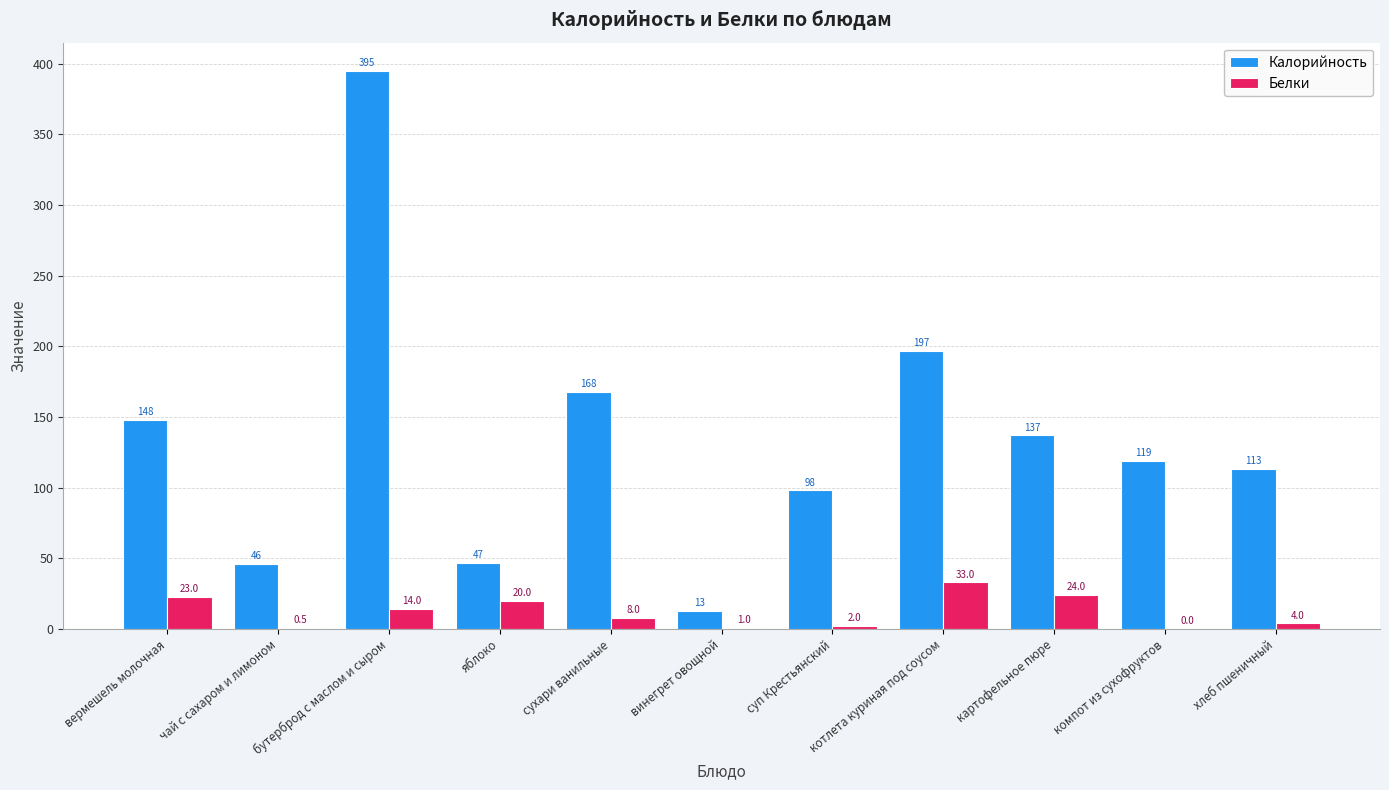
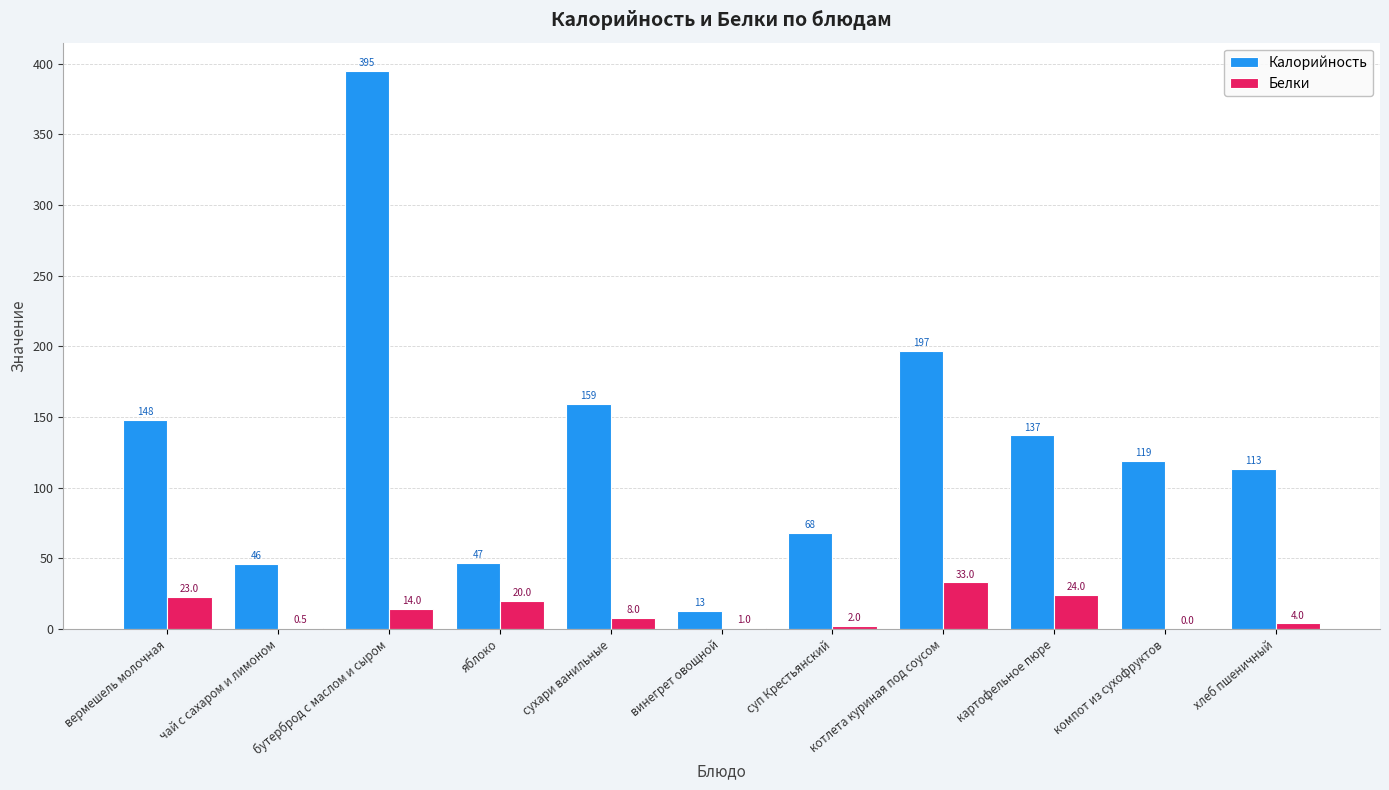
  {
    "Калорийность": {
      "вермешель молочная": 148,
      "чай с сахаром и лимоном": 46,
      "бутерброд с маслом и сыром": 395,
      "яблоко": 47,
-     "сухари ванильные": 168,
+     "сухари ванильные": 159,
      "винегрет овощной": 13,
-     "суп Крестьянский": 98,
+     "суп Крестьянский": 68,
      "котлета куриная под соусом": 197,
      "картофельное пюре": 137,
      "компот из сухофруктов": 119,
      "хлеб пшеничный": 113
    },
    "Белки": {
      "вермешель молочная": 23.0,
      "чай с сахаром и лимоном": 0.5,
      "бутерброд с маслом и сыром": 14.0,
      "яблоко": 20.0,
      "сухари ванильные": 8.0,
      "винегрет овощной": 1.0,
      "суп Крестьянский": 2.0,
      "котлета куриная под соусом": 33.0,
      "картофельное пюре": 24.0,
      "компот из сухофруктов": 0.0,
      "хлеб пшеничный": 4.0
    }
  }
